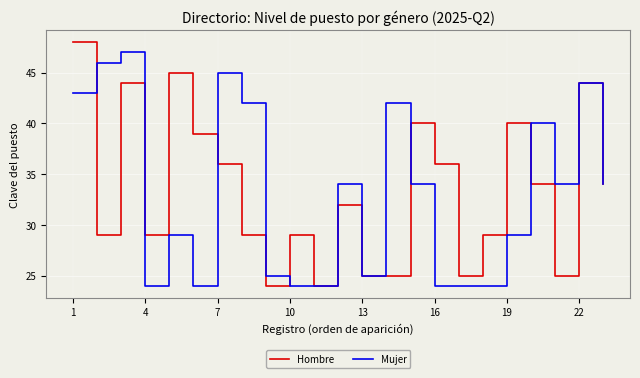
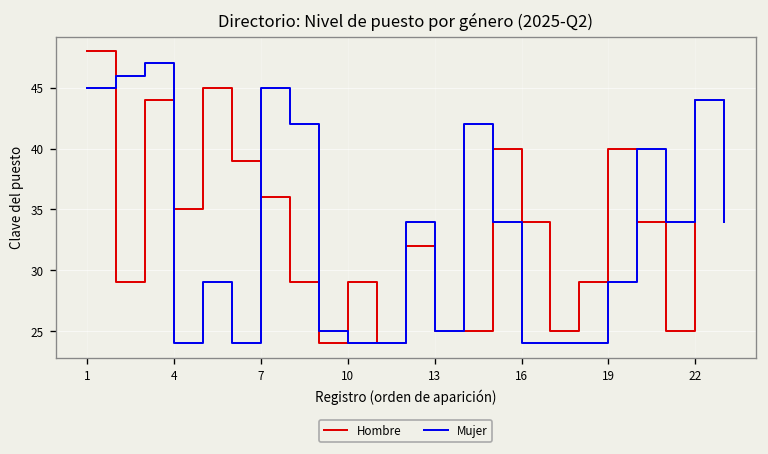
  {
    "Hombre": {
      "1": 48,
-     "4": 29,
+     "4": 35,
      "7": 36,
      "10": 29,
-     "16": 36,
+     "16": 34,
      "19": 40
    },
    "Mujer": {
-     "1": 43,
+     "1": 45,
      "4": 24,
      "7": 45,
      "10": 24,
      "16": 24,
      "19": 29
    }
  }
